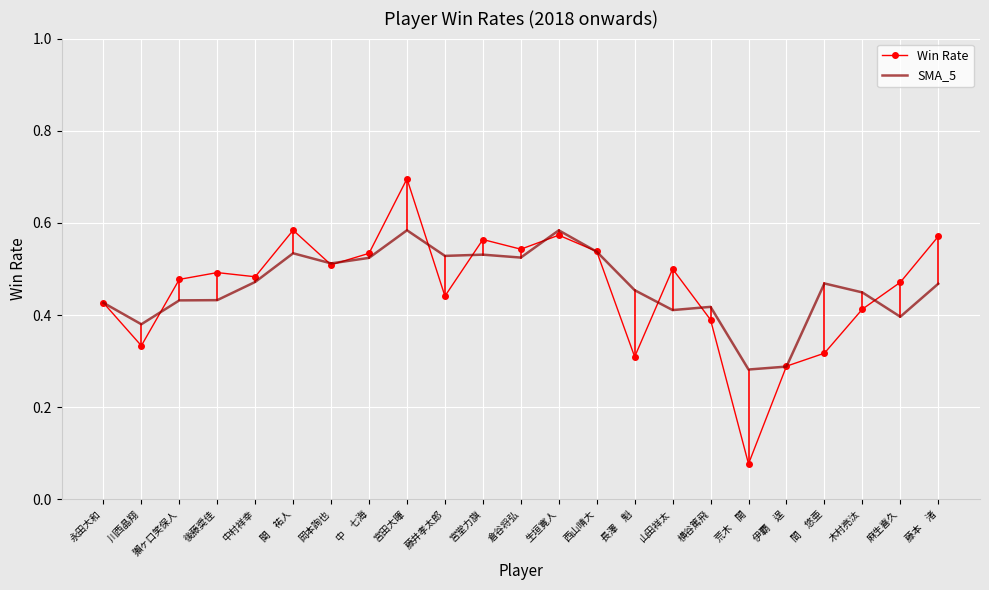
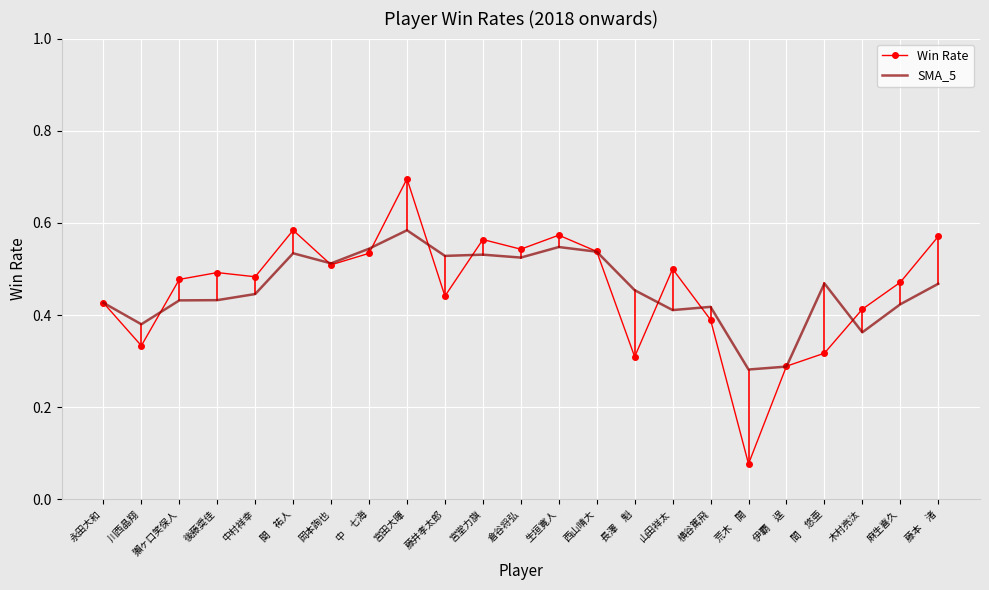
  {
    "SMA_5": {
-     "中村祥幸": 0.47,
-     "中 七海": 0.52,
-     "生垣寛人": 0.58,
-     "木村亮汰": 0.45,
-     "麻生喜久": 0.40
+     "中村祥幸": 0.45,
+     "中 七海": 0.54,
+     "生垣寛人": 0.55,
+     "木村亮汰": 0.36,
+     "麻生喜久": 0.42
    }
  }
